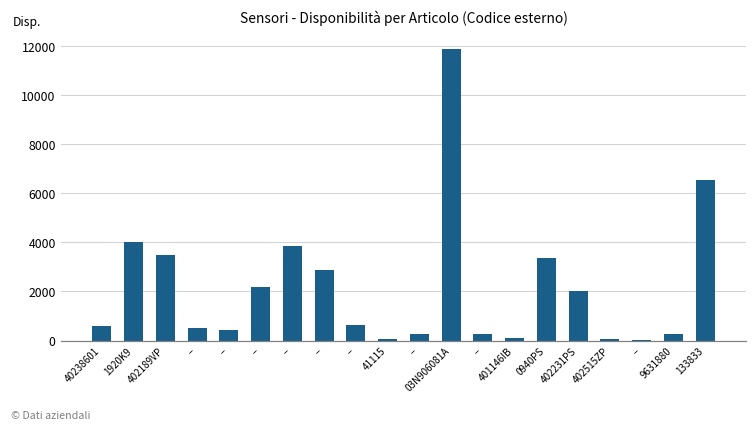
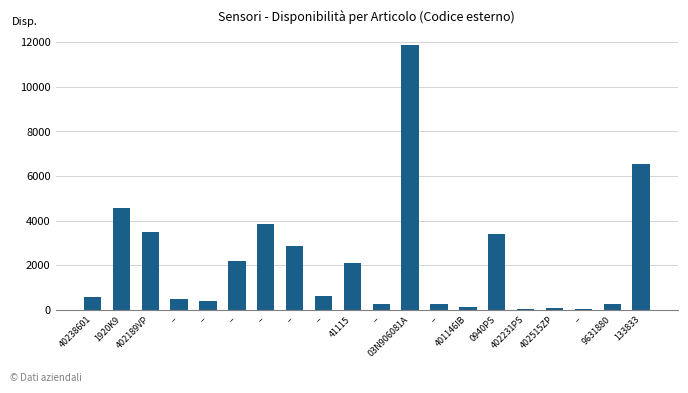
  {
    "40238601": 600,
-   "1920K9": 4000,
+   "1920K9": 4600,
    "402189VP": 3500,
-   "41115": 100,
+   "41115": 2100,
    "03N906081A": 11900,
    "0940PS": 3400,
-   "402231PS": 2000,
+   "402231PS": 100,
    "9631880": 300,
    "133833": 6600
  }
